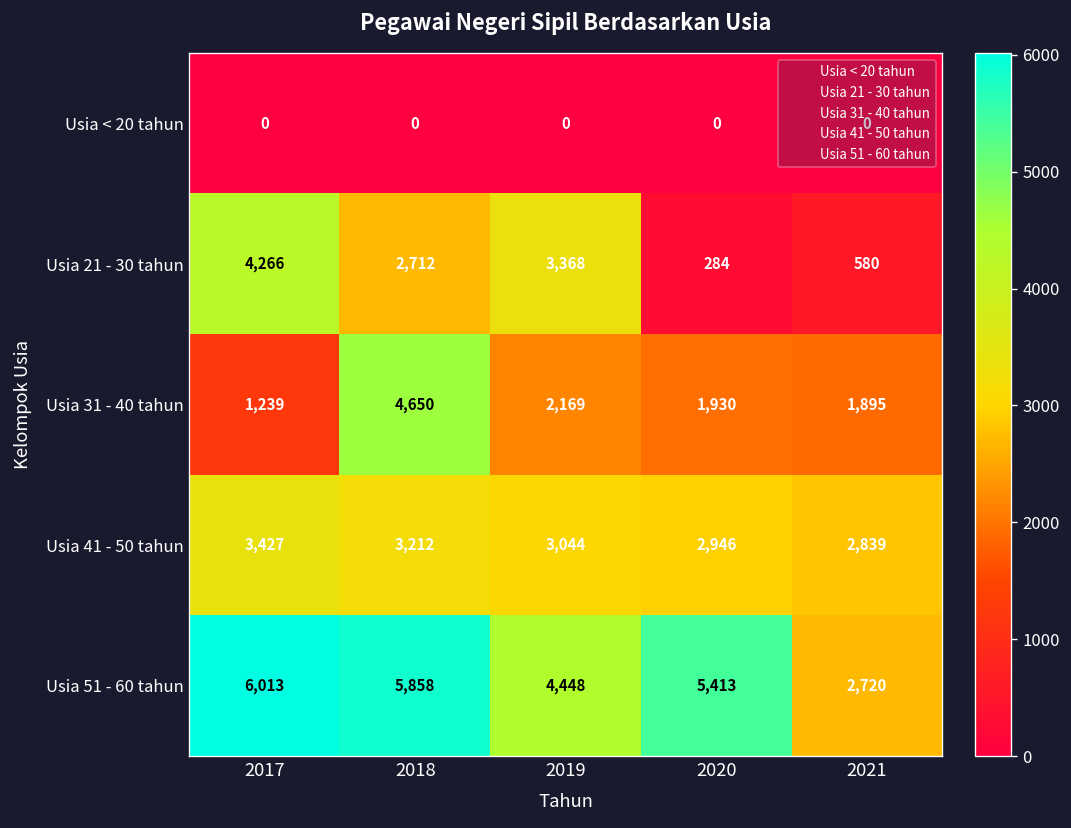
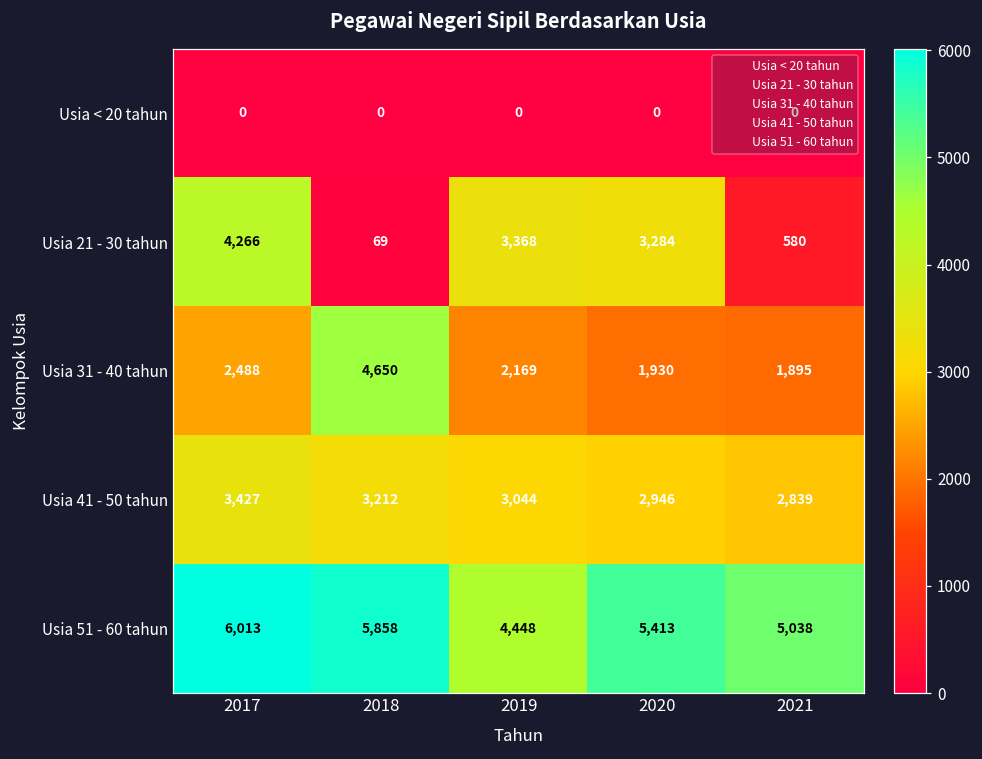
  {
    "Usia < 20 tahun": {
      "2017": "0",
      "2018": "0",
      "2019": "0",
      "2020": "0"
    },
    "Usia 21 - 30 tahun": {
      "2017": "4,266",
-     "2018": "2,712",
+     "2018": "69",
      "2019": "3,368",
-     "2020": "284",
+     "2020": "3,284",
      "2021": "580"
    },
    "Usia 31 - 40 tahun": {
-     "2017": "1,239",
+     "2017": "2,488",
      "2018": "4,650",
      "2019": "2,169",
      "2020": "1,930",
      "2021": "1,895"
    },
    "Usia 41 - 50 tahun": {
      "2017": "3,427",
      "2018": "3,212",
      "2019": "3,044",
      "2020": "2,946",
      "2021": "2,839"
    },
    "Usia 51 - 60 tahun": {
      "2017": "6,013",
      "2018": "5,858",
      "2019": "4,448",
      "2020": "5,413",
-     "2021": "2,720"
+     "2021": "5,038"
    }
  }
